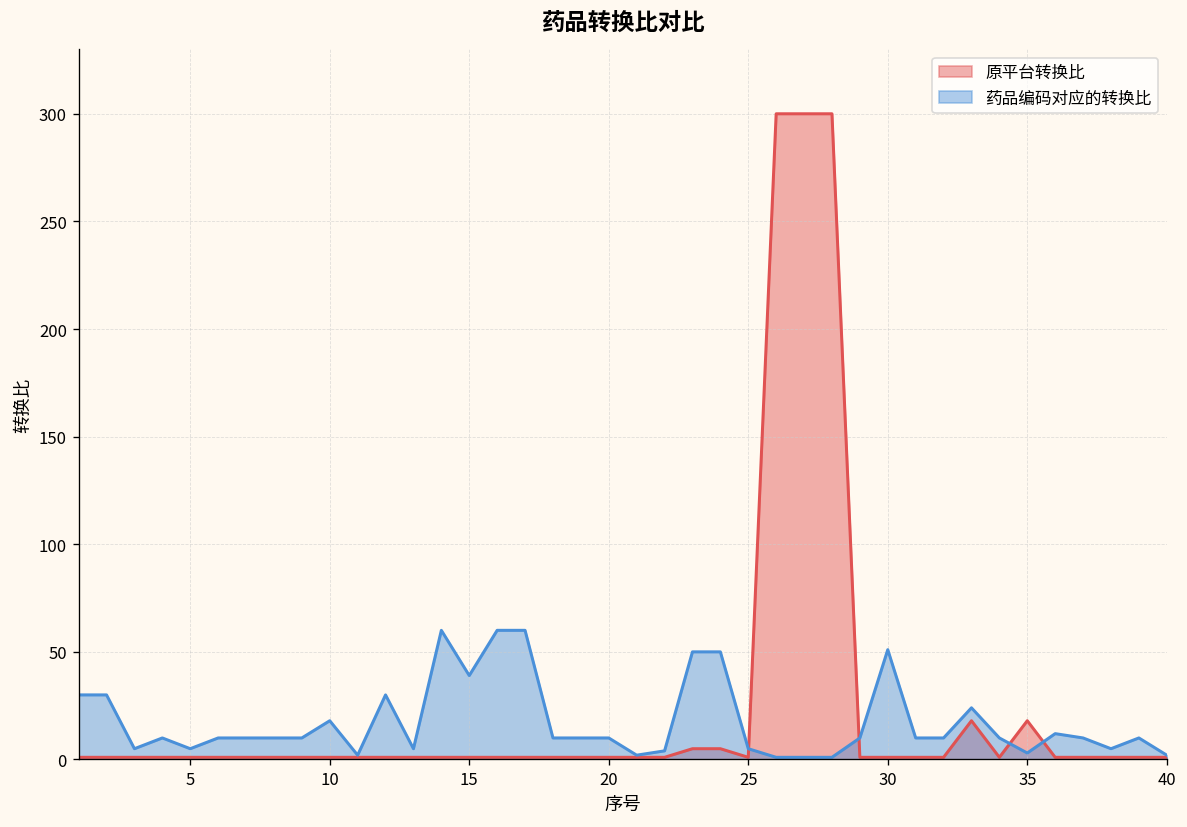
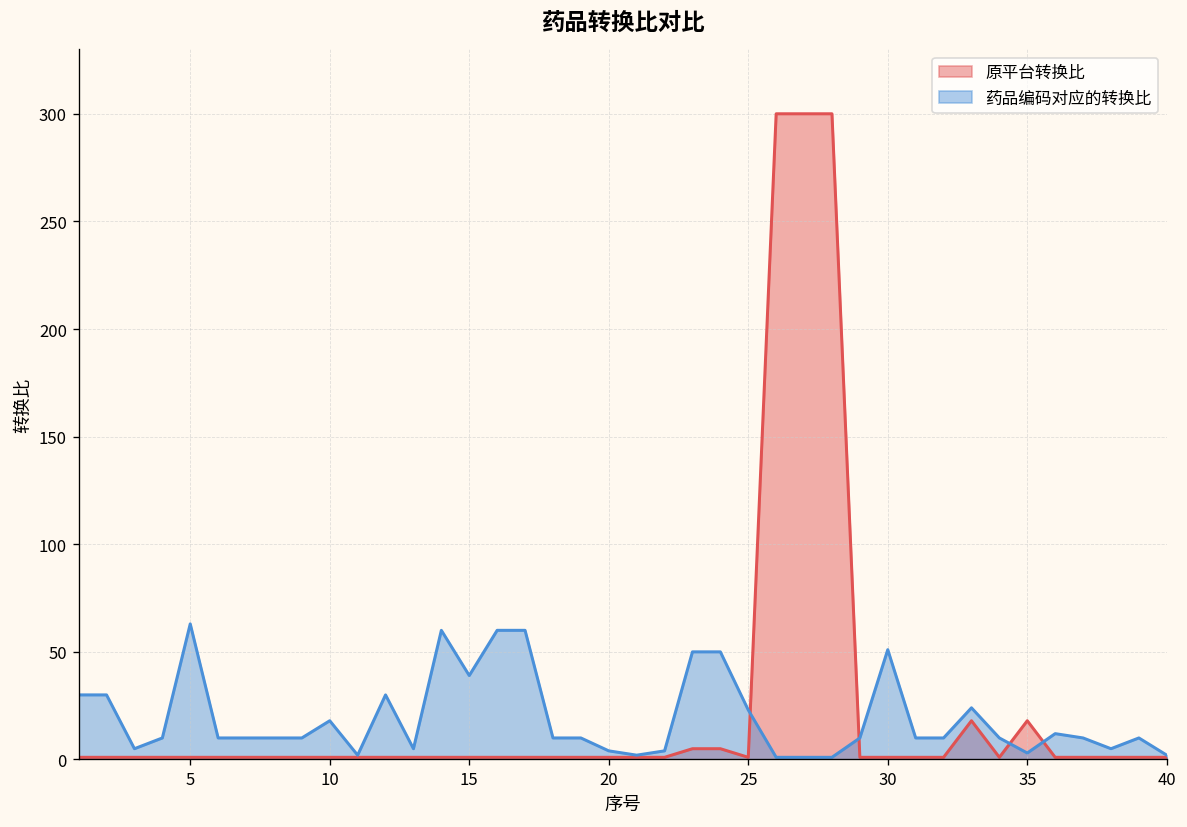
  {
    "原平台转换比": {
      "5": 1,
      "10": 1,
      "15": 1,
      "20": 1,
      "25": 1,
      "30": 1,
      "35": 18
    },
    "药品编码对应的转换比": {
-     "5": 5,
+     "5": 63,
      "10": 18,
      "15": 39,
-     "20": 10,
-     "25": 5,
+     "20": 4,
+     "25": 23,
      "30": 51,
      "35": 3
    }
  }
